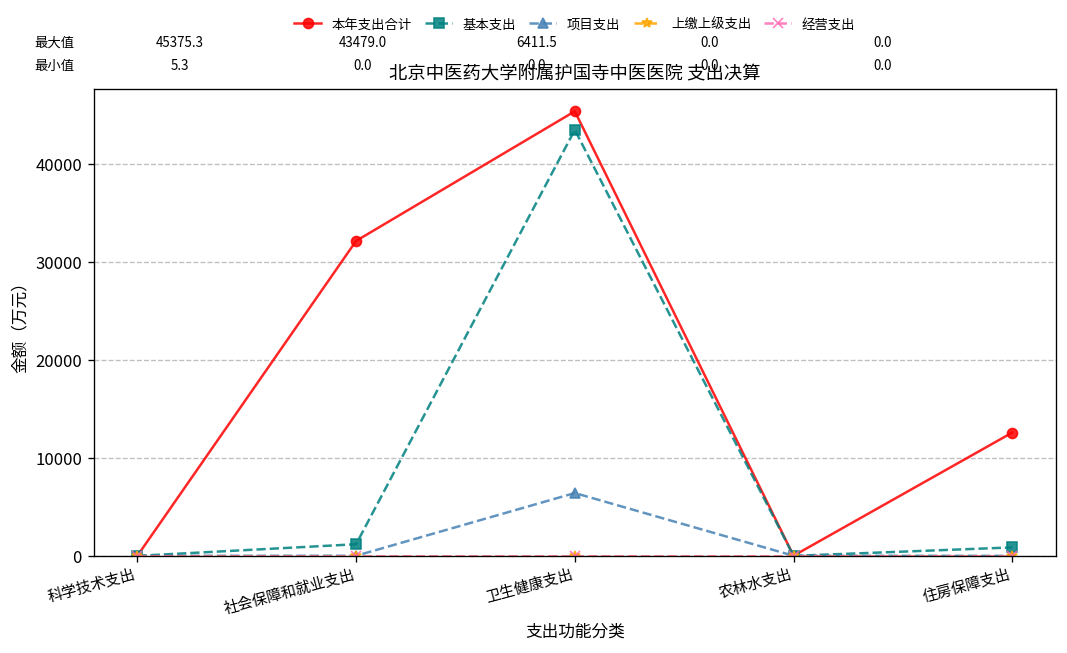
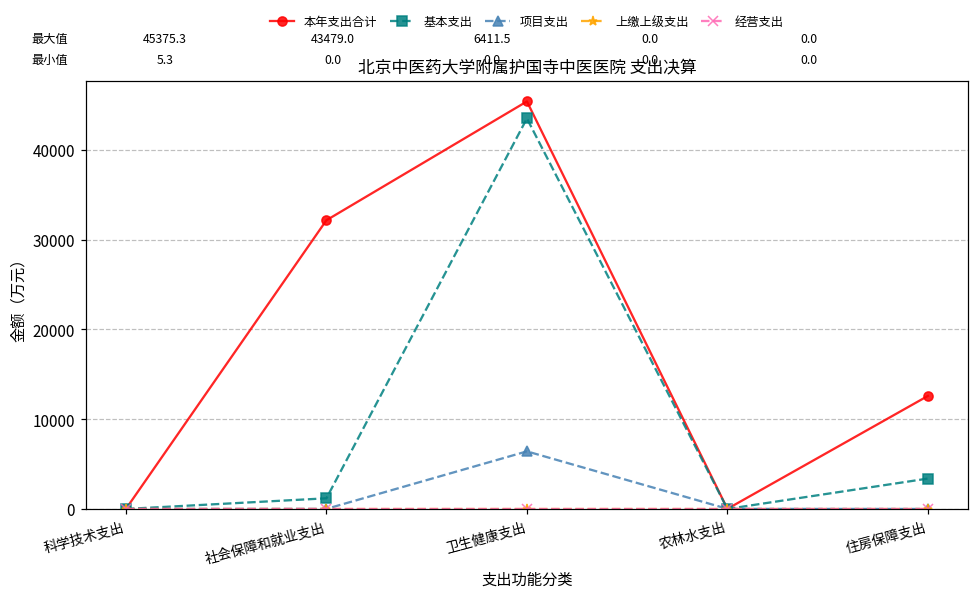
  {
    "本年支出合计": {
      "社会保障和就业支出": 32000,
      "卫生健康支出": 45000,
      "住房保障支出": 13000
    },
    "基本支出": {
      "社会保障和就业支出": 1000,
      "卫生健康支出": 43000,
-     "住房保障支出": 1000
+     "住房保障支出": 3000
    },
    "项目支出": {
      "卫生健康支出": 6000
    },
    "经营支出": {
      "卫生健康支出": 0
    }
  }
